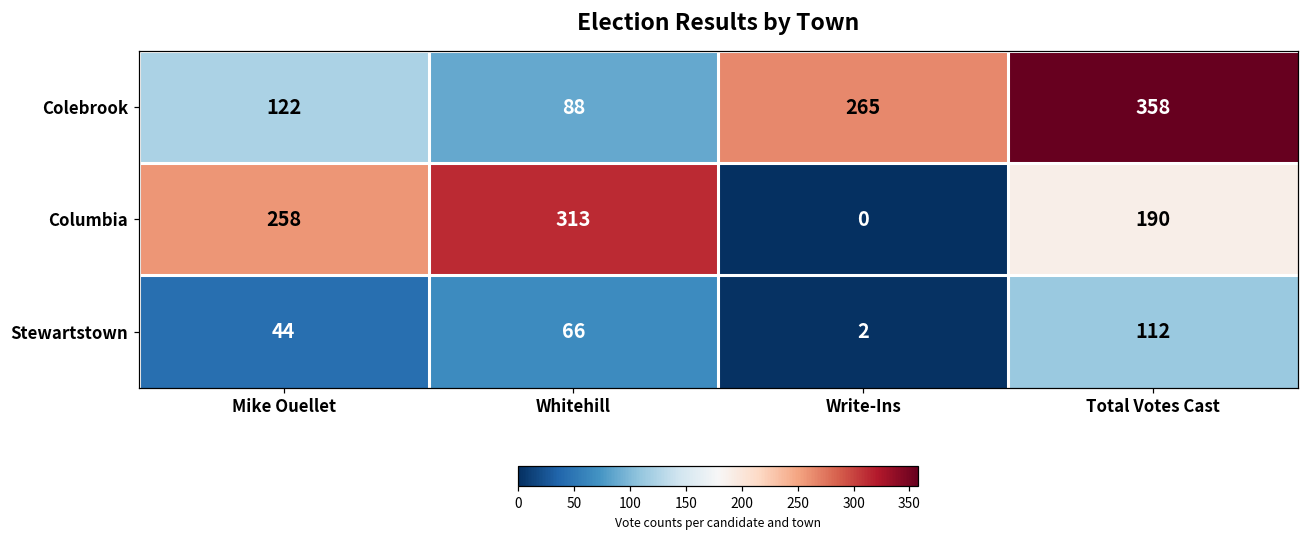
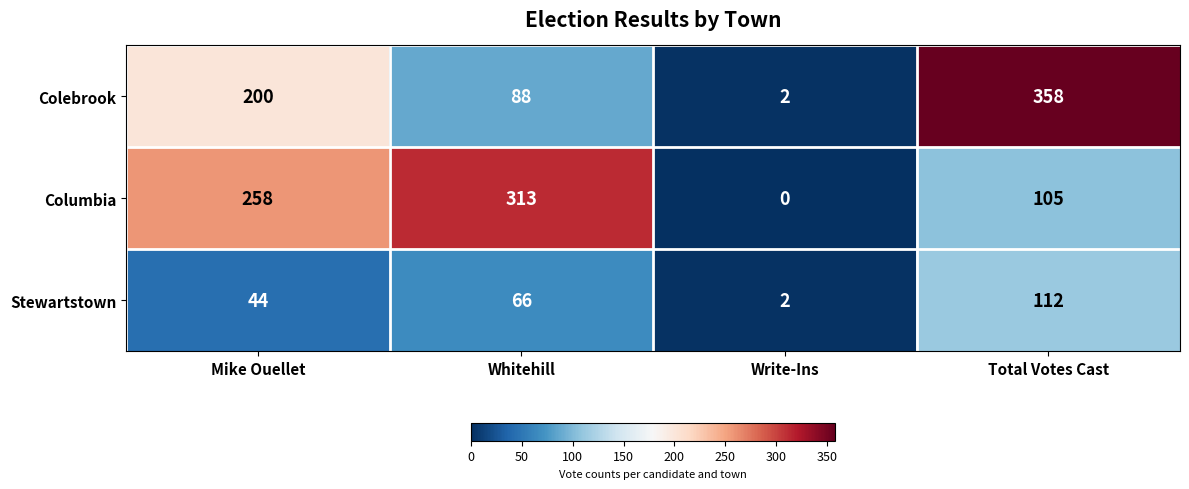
  {
    "Colebrook": {
-     "Mike Ouellet": 122,
+     "Mike Ouellet": 200,
      "Whitehill": 88,
-     "Write-Ins": 265,
+     "Write-Ins": 2,
      "Total Votes Cast": 358
    },
    "Columbia": {
      "Mike Ouellet": 258,
      "Whitehill": 313,
      "Write-Ins": 0,
-     "Total Votes Cast": 190
+     "Total Votes Cast": 105
    },
    "Stewartstown": {
      "Mike Ouellet": 44,
      "Whitehill": 66,
      "Write-Ins": 2,
      "Total Votes Cast": 112
    }
  }
